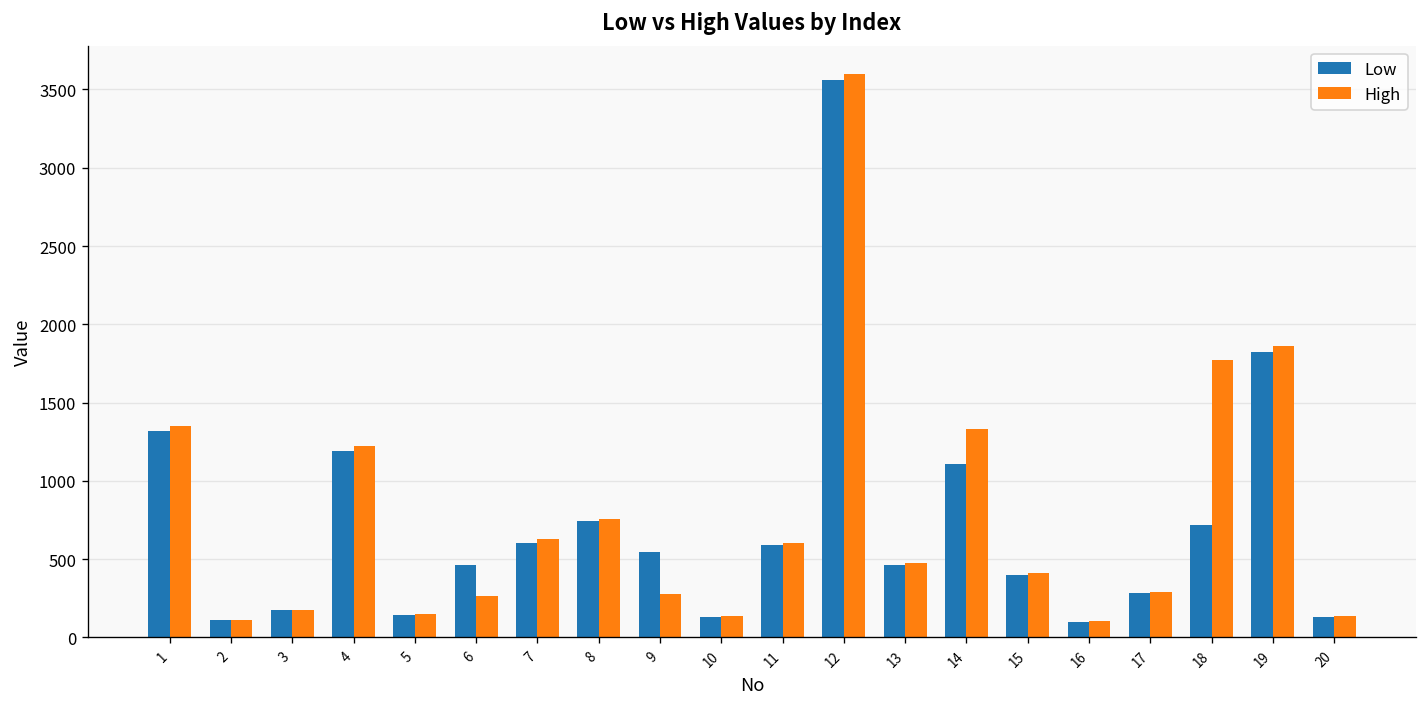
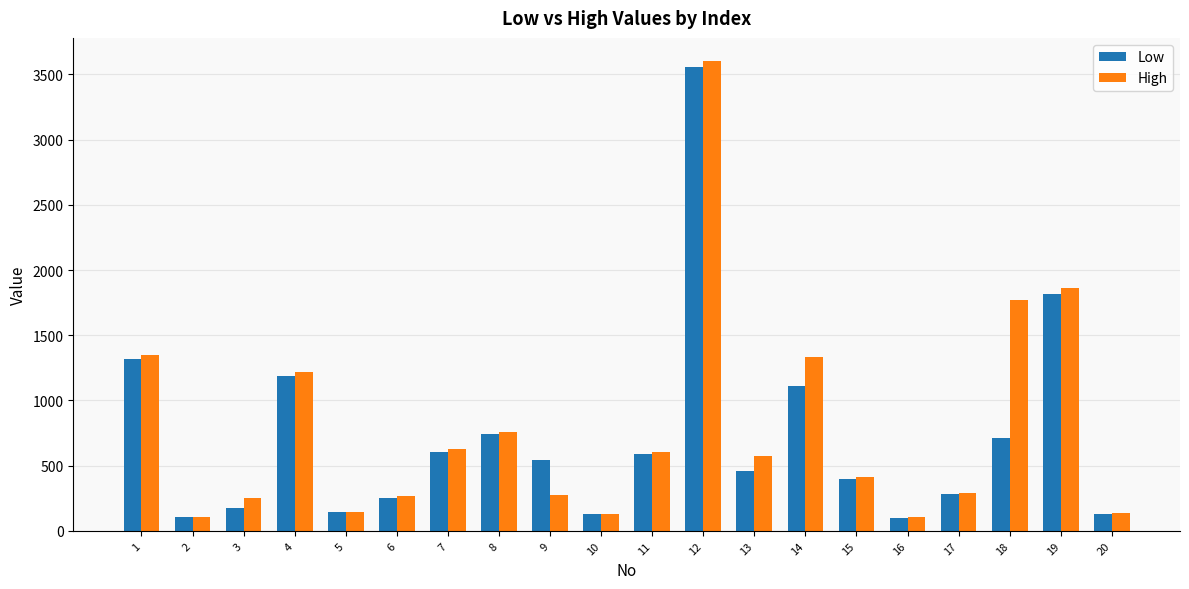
  {
    "Low": {
      "1": 1320,
      "2": 110,
      "3": 170,
      "4": 1190,
      "5": 140,
-     "6": 460,
+     "6": 250,
      "7": 610,
      "8": 740,
      "9": 550,
      "10": 130,
      "11": 590,
      "12": 3560,
      "13": 460,
      "14": 1110,
      "15": 400,
      "16": 100,
      "17": 280,
      "18": 720,
      "19": 1820,
      "20": 130
    },
    "High": {
      "1": 1350,
      "2": 110,
-     "3": 180,
+     "3": 260,
      "4": 1220,
      "5": 150,
      "6": 270,
      "7": 630,
      "8": 760,
      "9": 280,
      "10": 130,
      "11": 610,
      "12": 3600,
-     "13": 480,
+     "13": 570,
      "14": 1330,
      "15": 410,
      "16": 100,
      "17": 290,
      "18": 1770,
      "19": 1860,
      "20": 140
    }
  }
